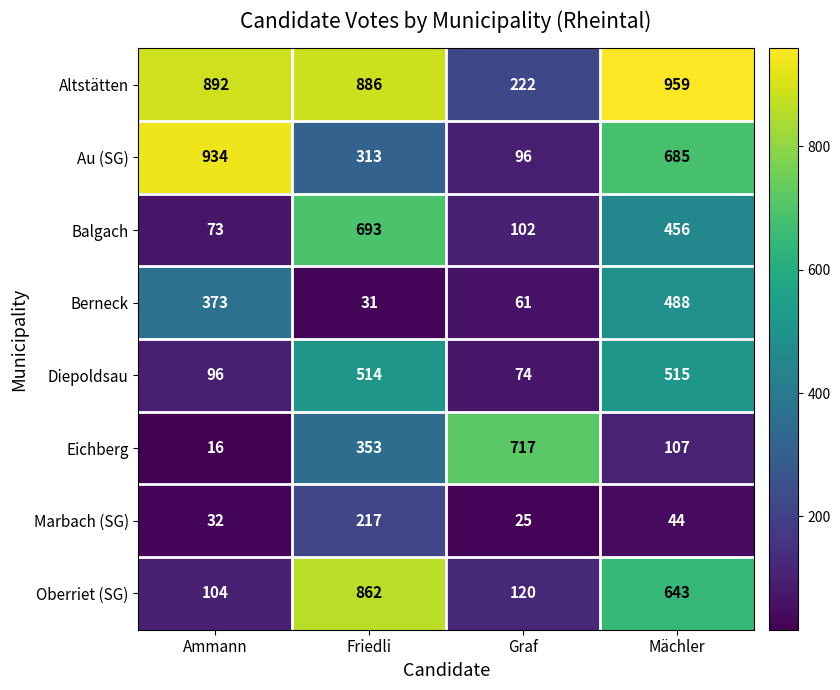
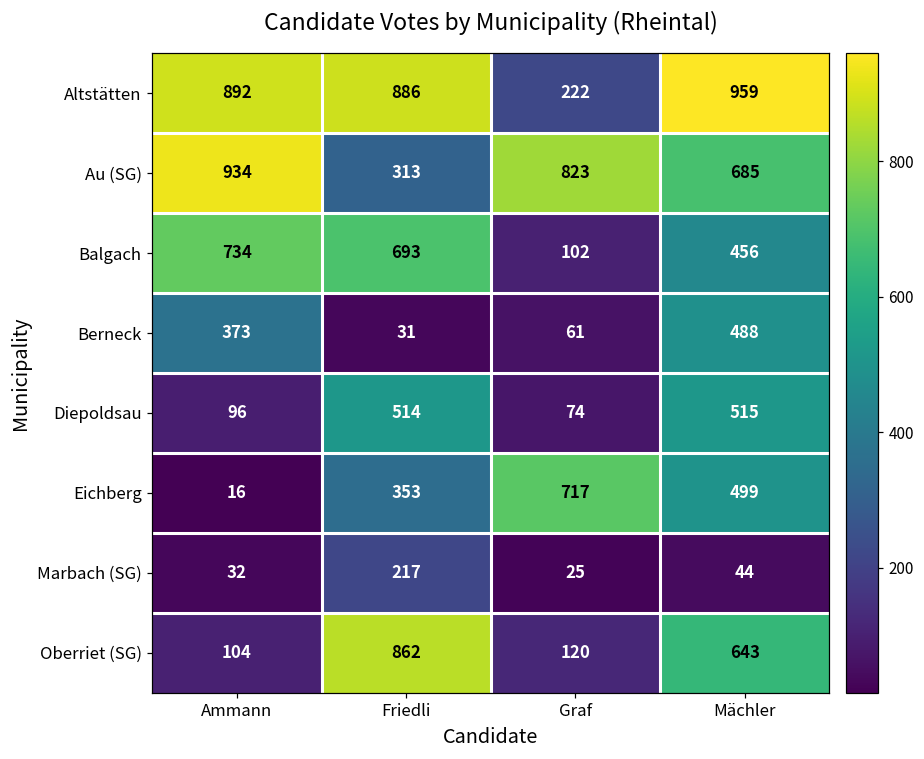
  {
    "Altstätten": {
      "Ammann": 892,
      "Friedli": 886,
      "Graf": 222,
      "Mächler": 959
    },
    "Au (SG)": {
      "Ammann": 934,
      "Friedli": 313,
-     "Graf": 96,
+     "Graf": 823,
      "Mächler": 685
    },
    "Balgach": {
-     "Ammann": 73,
+     "Ammann": 734,
      "Friedli": 693,
      "Graf": 102,
      "Mächler": 456
    },
    "Berneck": {
      "Ammann": 373,
      "Friedli": 31,
      "Graf": 61,
      "Mächler": 488
    },
    "Diepoldsau": {
      "Ammann": 96,
      "Friedli": 514,
      "Graf": 74,
      "Mächler": 515
    },
    "Eichberg": {
      "Ammann": 16,
      "Friedli": 353,
      "Graf": 717,
-     "Mächler": 107
+     "Mächler": 499
    },
    "Marbach (SG)": {
      "Ammann": 32,
      "Friedli": 217,
      "Graf": 25,
      "Mächler": 44
    },
    "Oberriet (SG)": {
      "Ammann": 104,
      "Friedli": 862,
      "Graf": 120,
      "Mächler": 643
    }
  }
